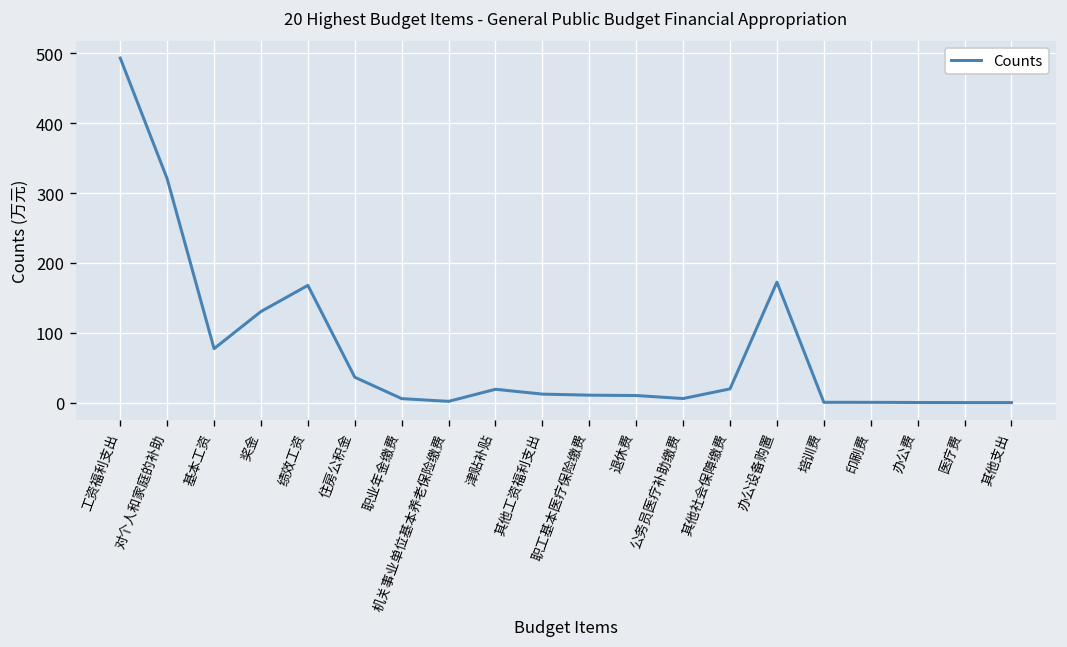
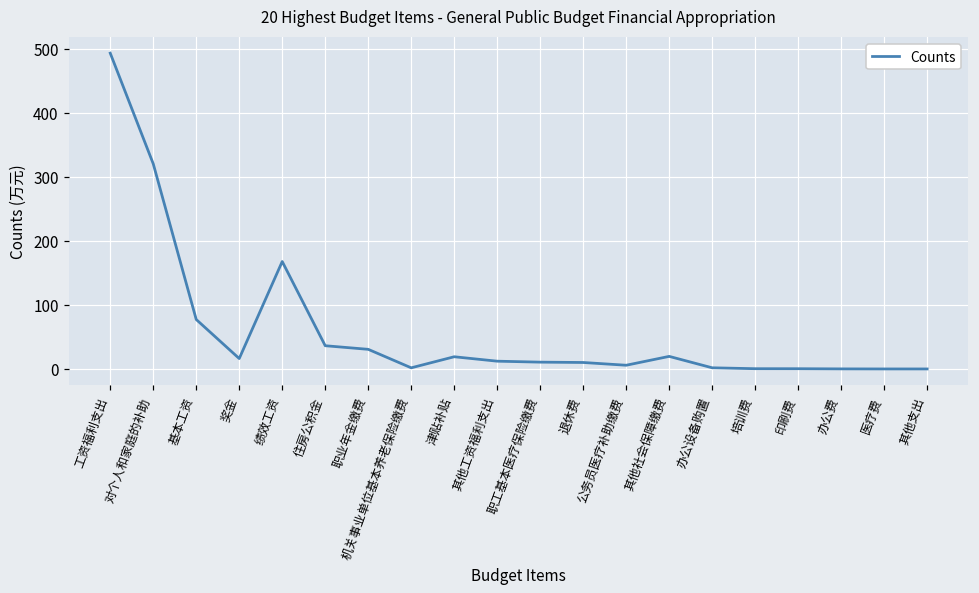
  {
    "工资福利支出": 490,
    "对个人和家庭的补助": 320,
    "基本工资": 80,
-   "奖金": 130,
+   "奖金": 20,
    "绩效工资": 170,
    "住房公积金": 40,
-   "职业年金缴费": 10,
+   "职业年金缴费": 30,
    "机关事业单位基本养老保险缴费": 0,
    "津贴补贴": 20,
    "其他工资福利支出": 10,
    "职工基本医疗保险缴费": 10,
    "退休费": 10,
    "公务员医疗补助缴费": 10,
    "其他社会保障缴费": 20,
-   "办公设备购置": 170,
+   "办公设备购置": 0,
    "培训费": 0,
    "印刷费": 0,
    "办公费": 0,
    "医疗费": 0,
    "其他支出": 0
  }
